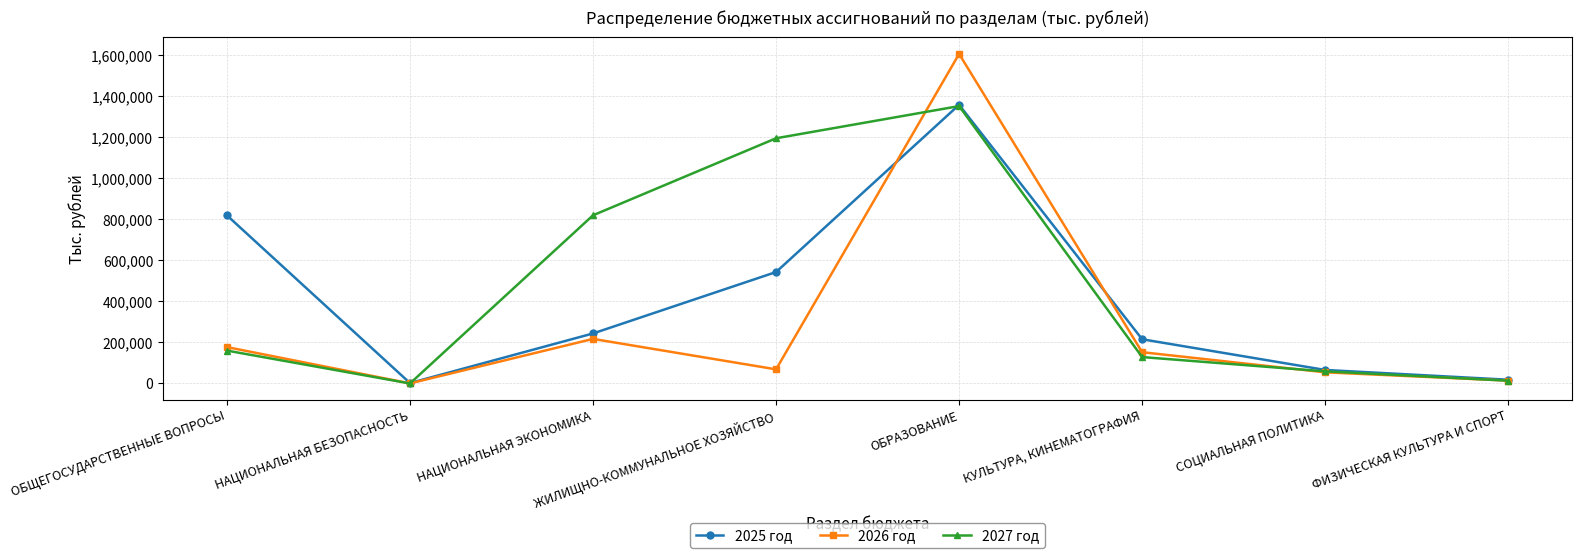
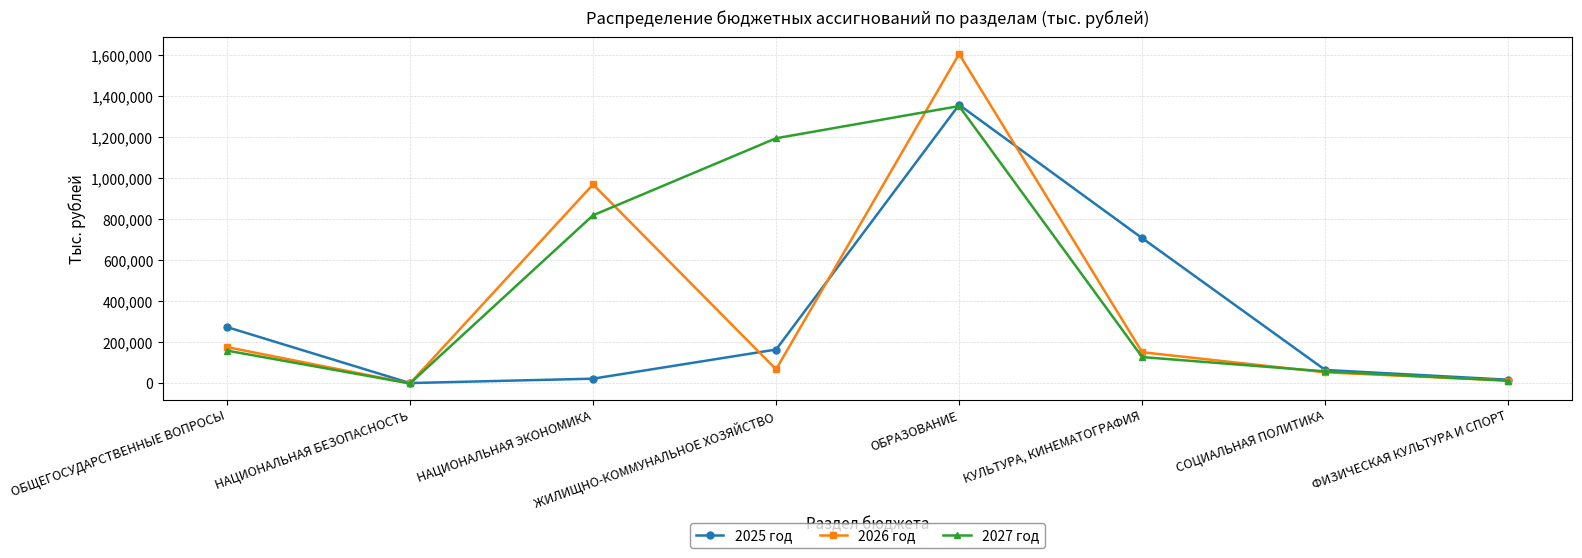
  {
    "2025 год": {
-     "ОБЩЕГОСУДАРСТВЕННЫЕ ВОПРОСЫ": "820,000",
-     "НАЦИОНАЛЬНАЯ ЭКОНОМИКА": "240,000",
-     "ЖИЛИЩНО-КОММУНАЛЬНОЕ ХОЗЯЙСТВО": "540,000",
-     "КУЛЬТУРА, КИНЕМАТОГРАФИЯ": "220,000"
+     "ОБЩЕГОСУДАРСТВЕННЫЕ ВОПРОСЫ": "280,000",
+     "НАЦИОНАЛЬНАЯ ЭКОНОМИКА": "20,000",
+     "ЖИЛИЩНО-КОММУНАЛЬНОЕ ХОЗЯЙСТВО": "170,000",
+     "КУЛЬТУРА, КИНЕМАТОГРАФИЯ": "710,000"
    },
    "2026 год": {
      "ОБЩЕГОСУДАРСТВЕННЫЕ ВОПРОСЫ": "180,000",
-     "НАЦИОНАЛЬНАЯ ЭКОНОМИКА": "220,000",
+     "НАЦИОНАЛЬНАЯ ЭКОНОМИКА": "970,000",
      "ЖИЛИЩНО-КОММУНАЛЬНОЕ ХОЗЯЙСТВО": "70,000",
      "ОБРАЗОВАНИЕ": "1,610,000",
      "КУЛЬТУРА, КИНЕМАТОГРАФИЯ": "150,000"
    },
    "2027 год": {
      "ОБЩЕГОСУДАРСТВЕННЫЕ ВОПРОСЫ": "160,000",
      "НАЦИОНАЛЬНАЯ ЭКОНОМИКА": "820,000",
      "ЖИЛИЩНО-КОММУНАЛЬНОЕ ХОЗЯЙСТВО": "1,200,000",
      "КУЛЬТУРА, КИНЕМАТОГРАФИЯ": "130,000"
    }
  }
